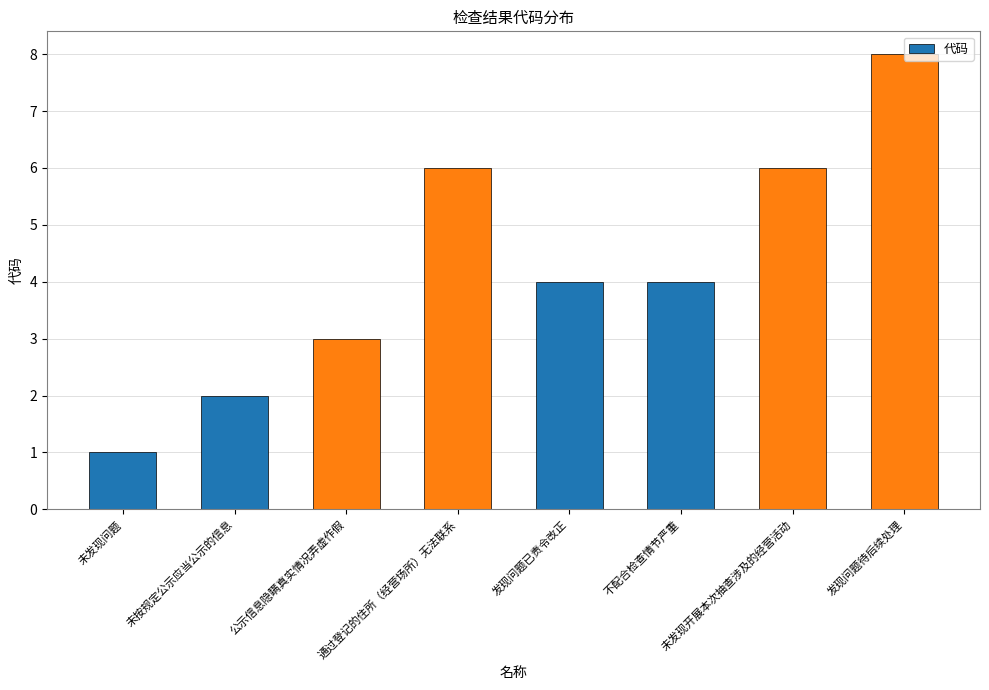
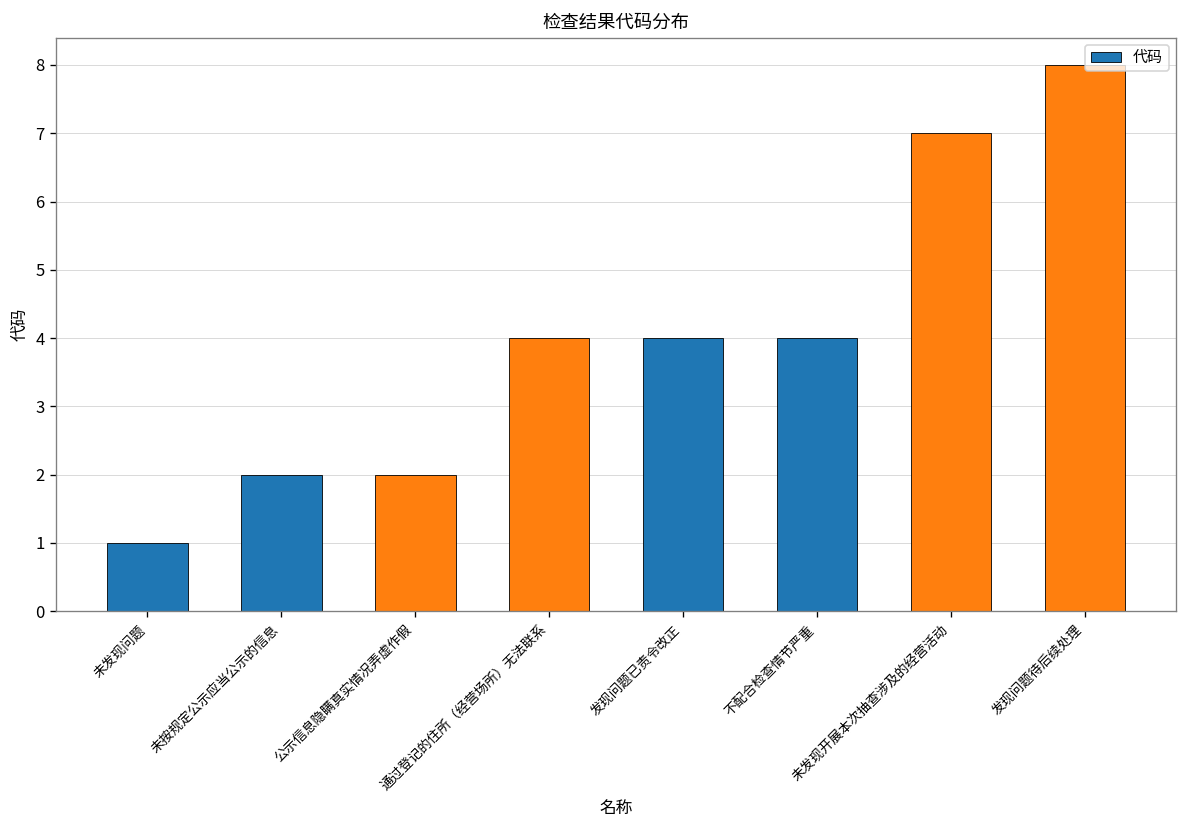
  {
    "未发现问题": 1,
    "未按规定公示应当公示的信息": 2,
-   "公示信息隐瞒真实情况弄虚作假": 3,
-   "通过登记的住所（经营场所）无法联系": 6,
+   "公示信息隐瞒真实情况弄虚作假": 2,
+   "通过登记的住所（经营场所）无法联系": 4,
    "发现问题已责令改正": 4,
    "不配合检查情节严重": 4,
-   "未发现开展本次抽查涉及的经营活动": 6
+   "未发现开展本次抽查涉及的经营活动": 7
  }
